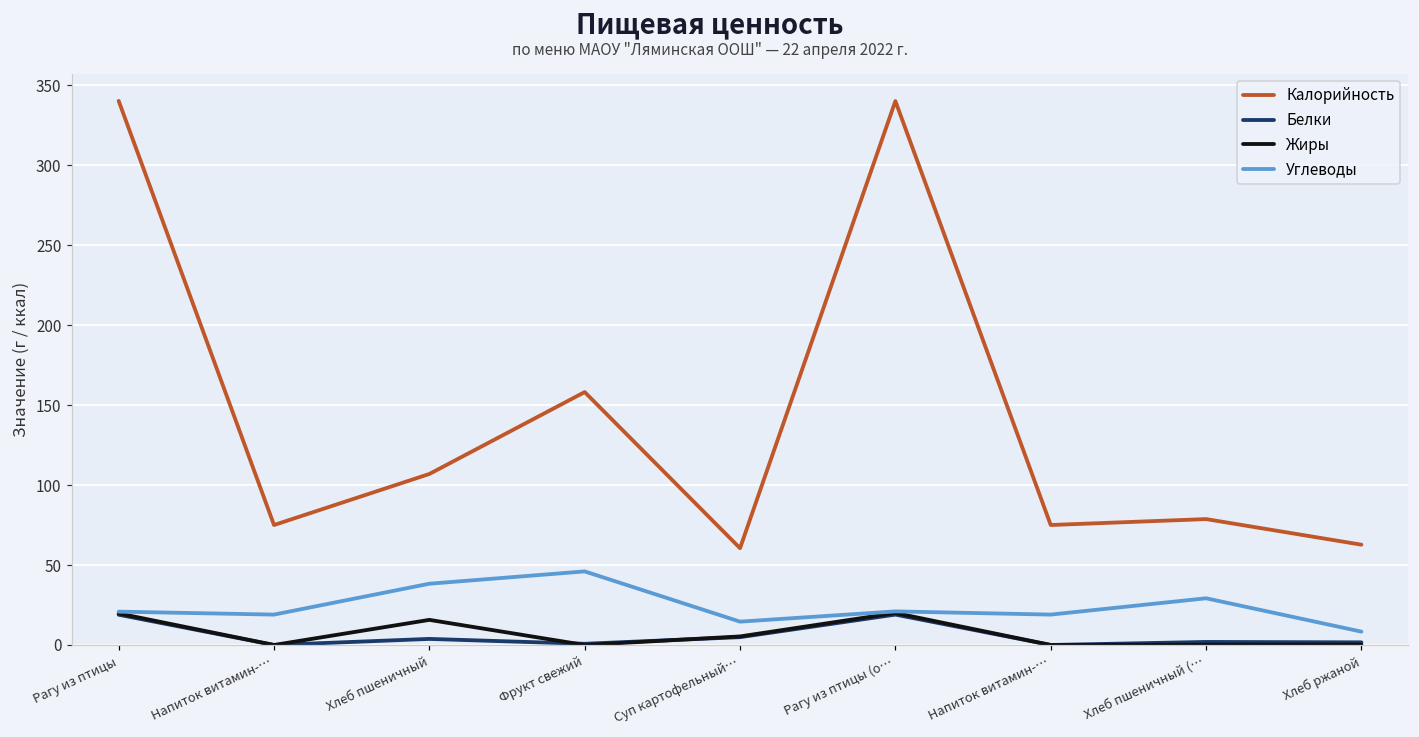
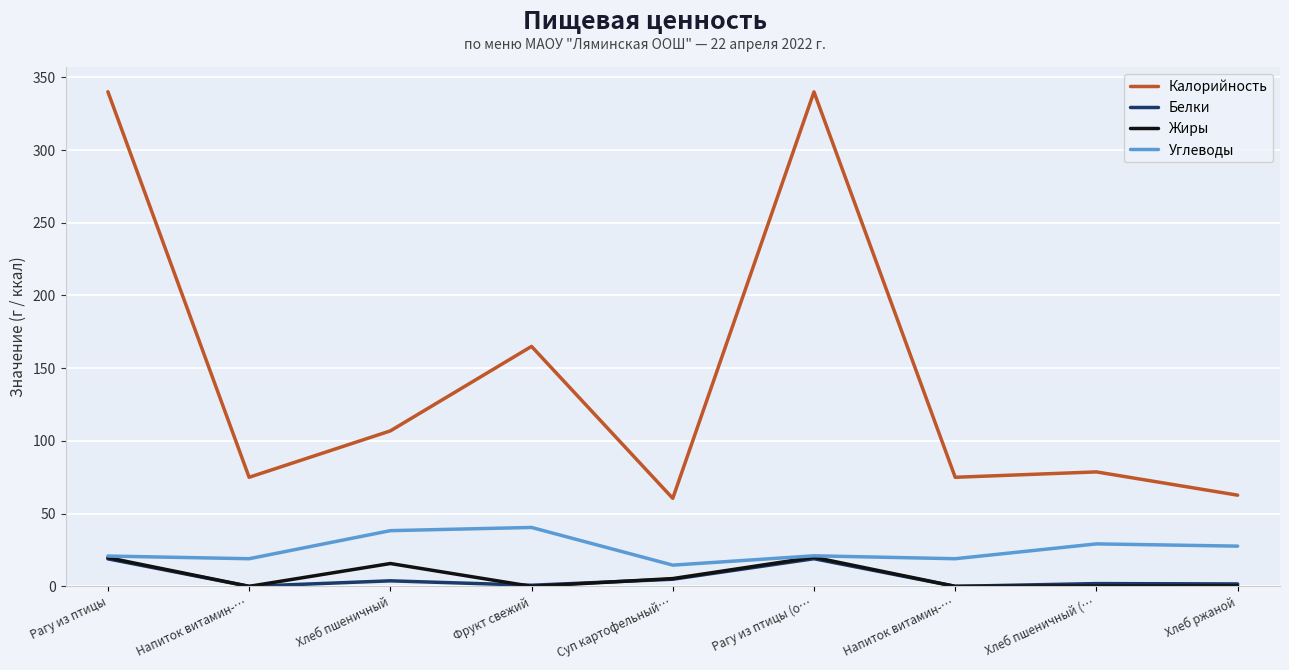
  {
    "Калорийность": {
      "Рагу из птицы": 340,
      "Хлеб пшеничный": 107,
-     "Фрукт свежий": 158,
+     "Фрукт свежий": 165,
      "Суп картофельный…": 61,
      "Рагу из птицы (о…": 340,
      "Хлеб пшеничный (…": 79,
      "Хлеб ржаной": 63
    },
    "Белки": {
      "Хлеб пшеничный": 4
    },
    "Жиры": {
      "Хлеб пшеничный": 16
    },
    "Углеводы": {
      "Хлеб пшеничный": 38,
-     "Фрукт свежий": 46,
+     "Фрукт свежий": 41,
      "Суп картофельный…": 15,
      "Хлеб пшеничный (…": 29,
-     "Хлеб ржаной": 8
+     "Хлеб ржаной": 28
    }
  }
